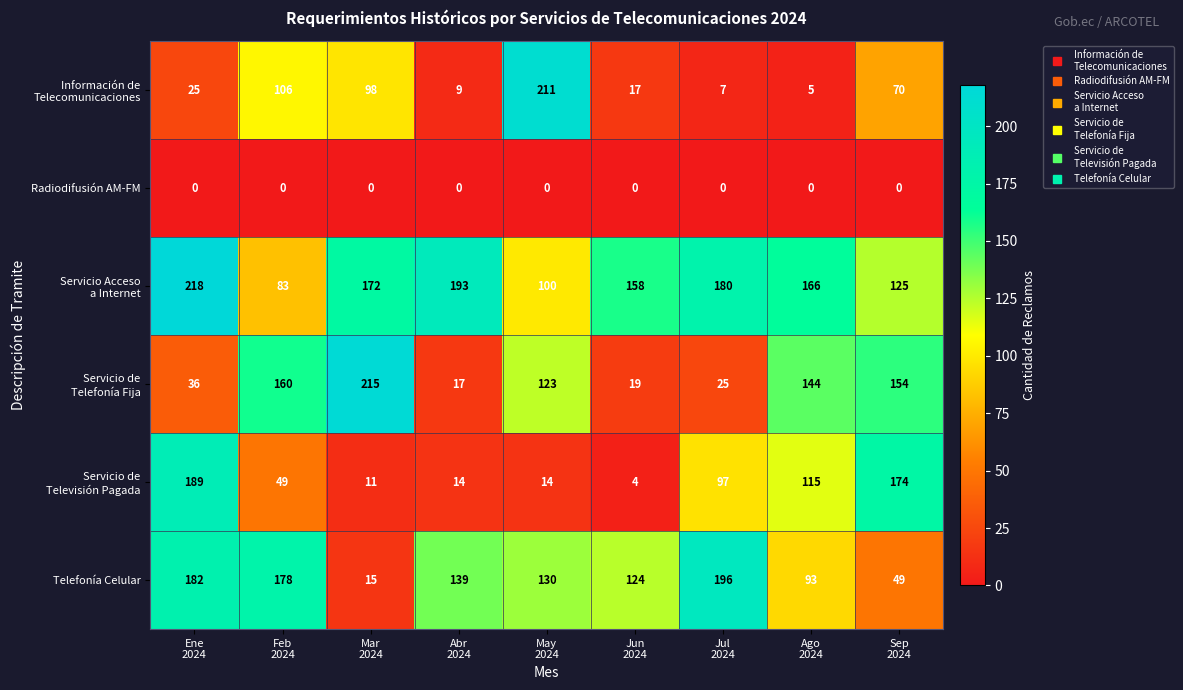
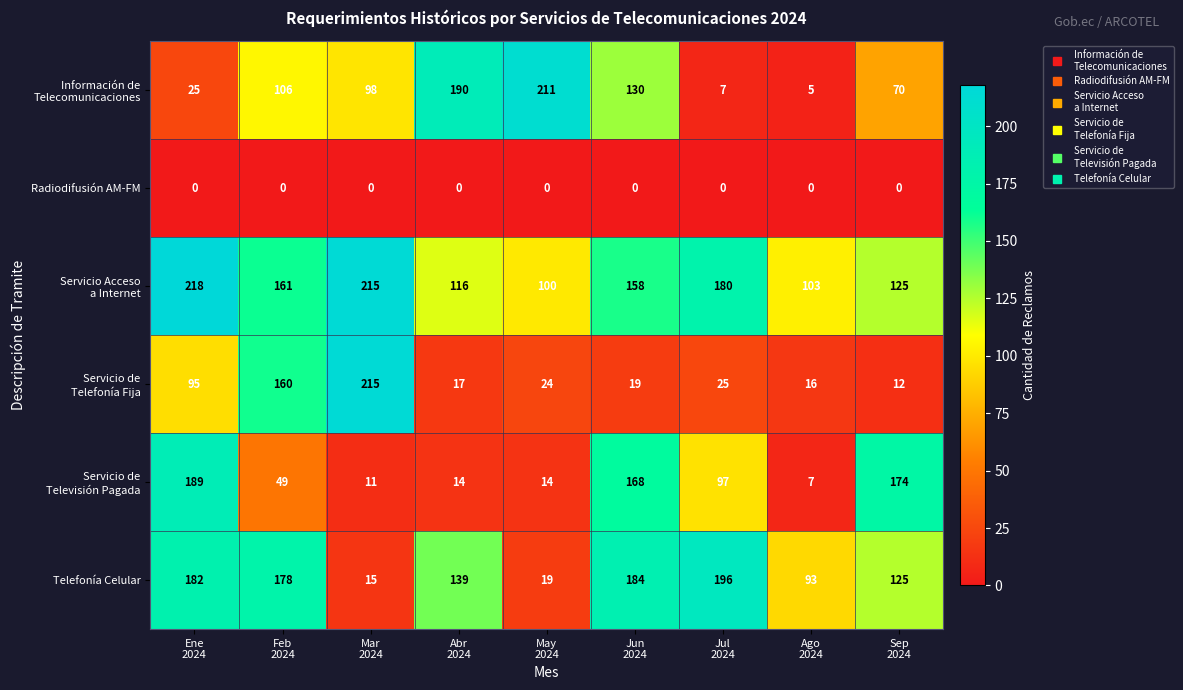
  {
    "Información de Telecomunicaciones": {
      "Ene 2024": 25,
      "Feb 2024": 106,
      "Mar 2024": 98,
-     "Abr 2024": 9,
+     "Abr 2024": 190,
      "May 2024": 211,
-     "Jun 2024": 17,
+     "Jun 2024": 130,
      "Jul 2024": 7,
      "Ago 2024": 5,
      "Sep 2024": 70
    },
    "Radiodifusión AM-FM": {
      "Ene 2024": 0,
      "Feb 2024": 0,
      "Mar 2024": 0,
      "Abr 2024": 0,
      "May 2024": 0,
      "Jun 2024": 0,
      "Jul 2024": 0,
      "Ago 2024": 0,
      "Sep 2024": 0
    },
    "Servicio Acceso a Internet": {
      "Ene 2024": 218,
-     "Feb 2024": 83,
-     "Mar 2024": 172,
-     "Abr 2024": 193,
+     "Feb 2024": 161,
+     "Mar 2024": 215,
+     "Abr 2024": 116,
      "May 2024": 100,
      "Jun 2024": 158,
      "Jul 2024": 180,
-     "Ago 2024": 166,
+     "Ago 2024": 103,
      "Sep 2024": 125
    },
    "Servicio de Telefonía Fija": {
-     "Ene 2024": 36,
+     "Ene 2024": 95,
      "Feb 2024": 160,
      "Mar 2024": 215,
      "Abr 2024": 17,
-     "May 2024": 123,
+     "May 2024": 24,
      "Jun 2024": 19,
      "Jul 2024": 25,
-     "Ago 2024": 144,
-     "Sep 2024": 154
+     "Ago 2024": 16,
+     "Sep 2024": 12
    },
    "Servicio de Televisión Pagada": {
      "Ene 2024": 189,
      "Feb 2024": 49,
      "Mar 2024": 11,
      "Abr 2024": 14,
      "May 2024": 14,
-     "Jun 2024": 4,
+     "Jun 2024": 168,
      "Jul 2024": 97,
-     "Ago 2024": 115,
+     "Ago 2024": 7,
      "Sep 2024": 174
    },
    "Telefonía Celular": {
      "Ene 2024": 182,
      "Feb 2024": 178,
      "Mar 2024": 15,
      "Abr 2024": 139,
-     "May 2024": 130,
-     "Jun 2024": 124,
+     "May 2024": 19,
+     "Jun 2024": 184,
      "Jul 2024": 196,
      "Ago 2024": 93,
-     "Sep 2024": 49
+     "Sep 2024": 125
    }
  }
